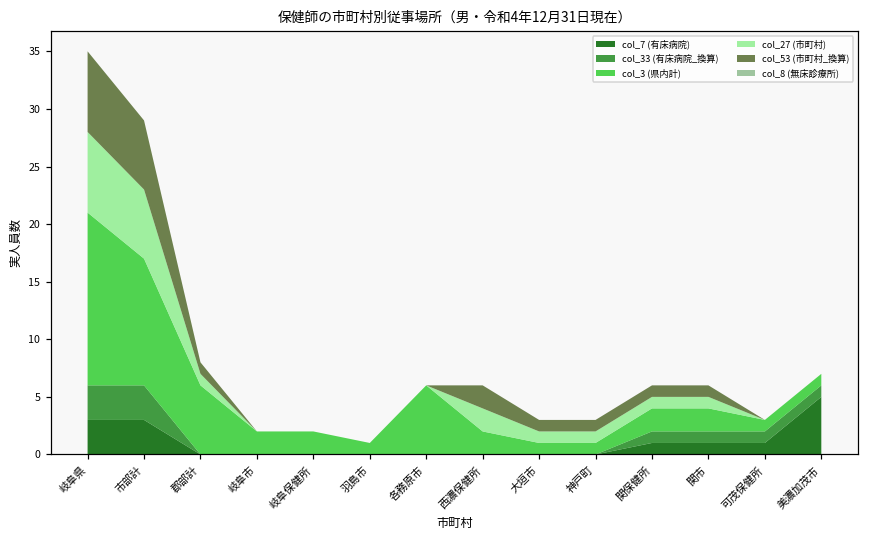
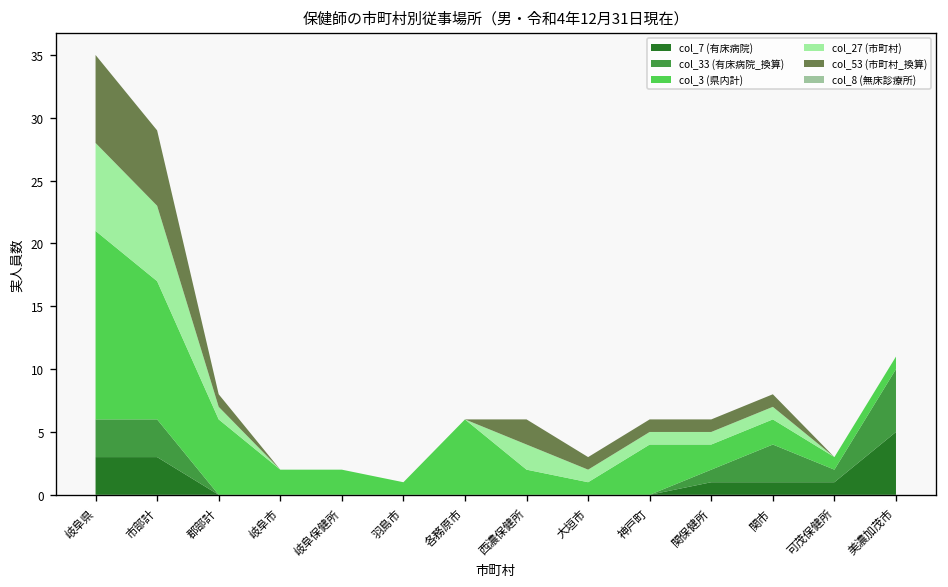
  {
    "col_7 (有床病院)": {
      "岐阜県": 3,
      "市部計": 3,
      "関保健所": 1,
      "関市": 1,
      "可茂保健所": 1,
      "美濃加茂市": 5
    },
    "col_33 (有床病院_換算)": {
      "岐阜県": 3,
      "市部計": 3,
      "関保健所": 1,
-     "関市": 1,
+     "関市": 3,
      "可茂保健所": 1,
-     "美濃加茂市": 1
+     "美濃加茂市": 5
    },
    "col_3 (県内計)": {
      "岐阜県": 15,
      "市部計": 11,
      "郡部計": 6,
      "西濃保健所": 2,
      "大垣市": 1,
-     "神戸町": 1,
+     "神戸町": 4,
      "関保健所": 2,
      "関市": 2
    }
  }
